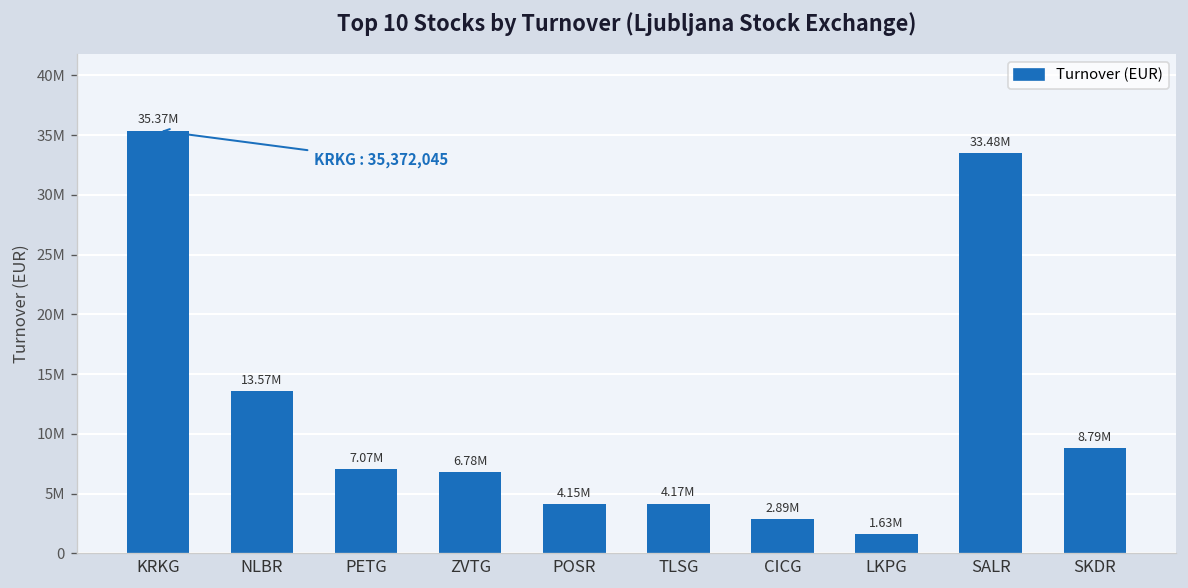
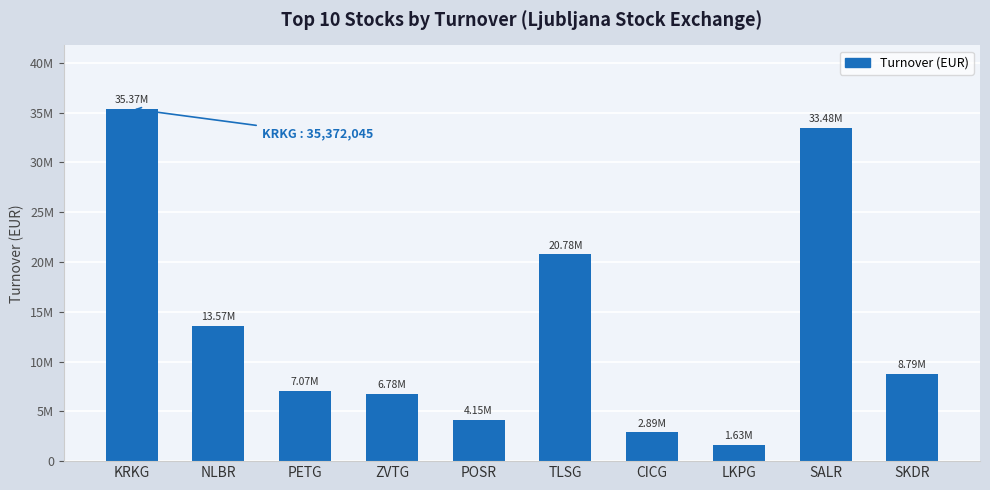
  {
    "KRKG": "35.37M",
    "NLBR": "13.57M",
    "PETG": "7.07M",
    "ZVTG": "6.78M",
    "POSR": "4.15M",
-   "TLSG": "4.17M",
+   "TLSG": "20.78M",
    "CICG": "2.89M",
    "LKPG": "1.63M",
    "SALR": "33.48M",
    "SKDR": "8.79M"
  }
